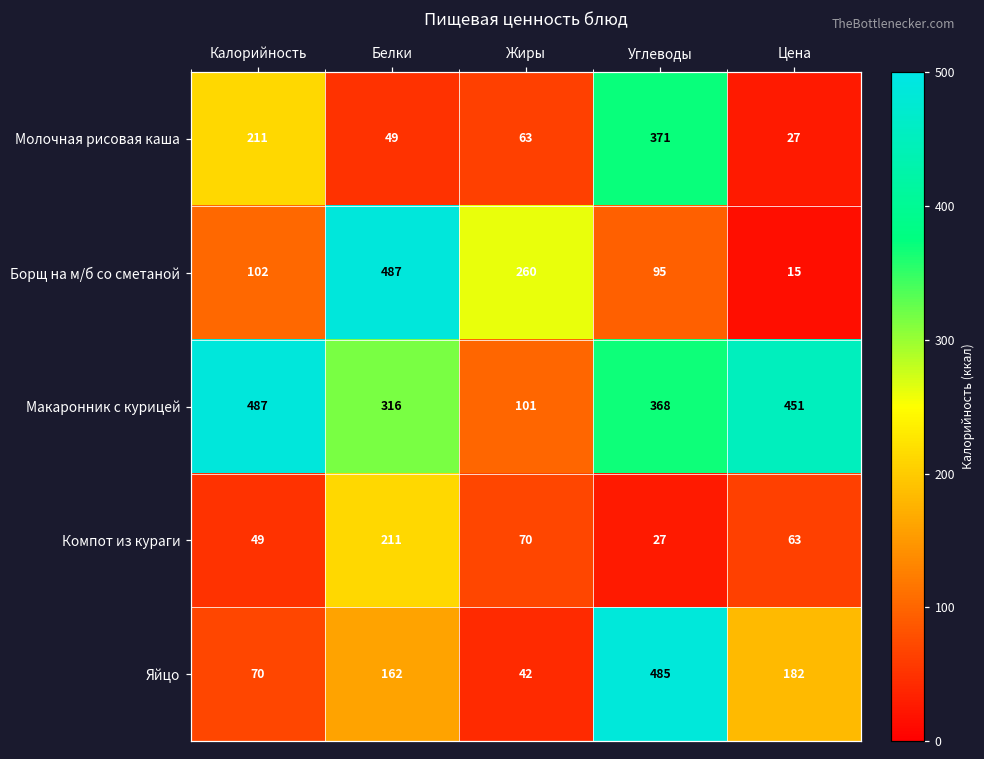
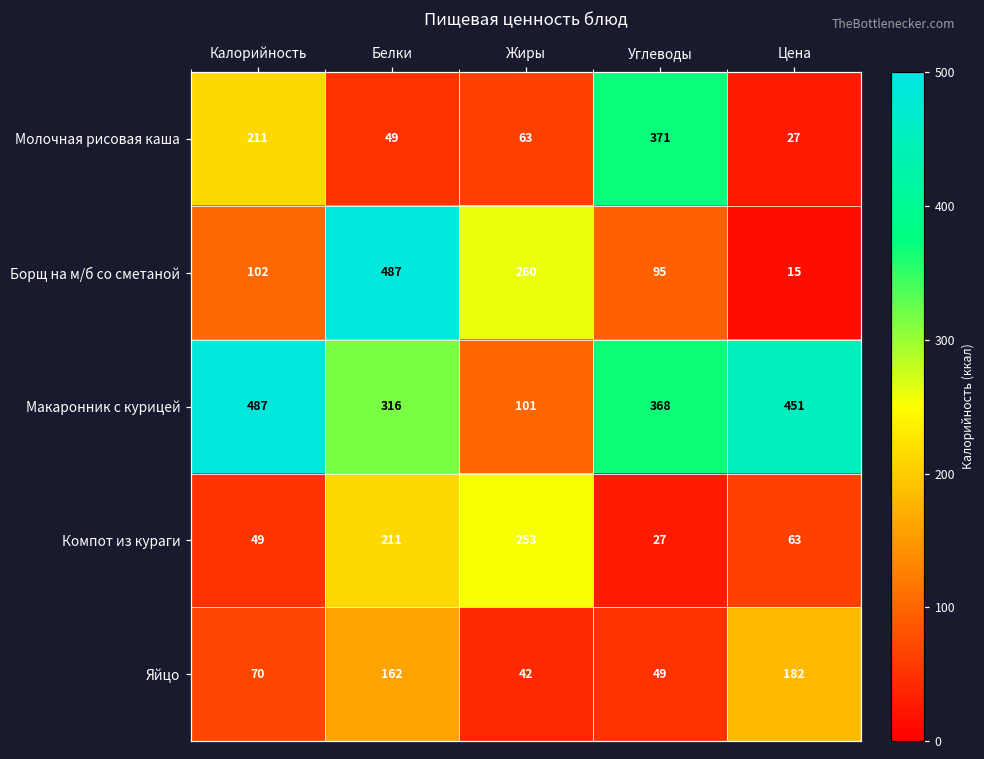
  {
    "Молочная рисовая каша": {
      "Калорийность": 211,
      "Белки": 49,
      "Жиры": 63,
      "Углеводы": 371,
      "Цена": 27
    },
    "Борщ на м/б со сметаной": {
      "Калорийность": 102,
      "Белки": 487,
      "Жиры": 260,
      "Углеводы": 95,
      "Цена": 15
    },
    "Макаронник с курицей": {
      "Калорийность": 487,
      "Белки": 316,
      "Жиры": 101,
      "Углеводы": 368,
      "Цена": 451
    },
    "Компот из кураги": {
      "Калорийность": 49,
      "Белки": 211,
-     "Жиры": 70,
+     "Жиры": 253,
      "Углеводы": 27,
      "Цена": 63
    },
    "Яйцо": {
      "Калорийность": 70,
      "Белки": 162,
      "Жиры": 42,
-     "Углеводы": 485,
+     "Углеводы": 49,
      "Цена": 182
    }
  }
